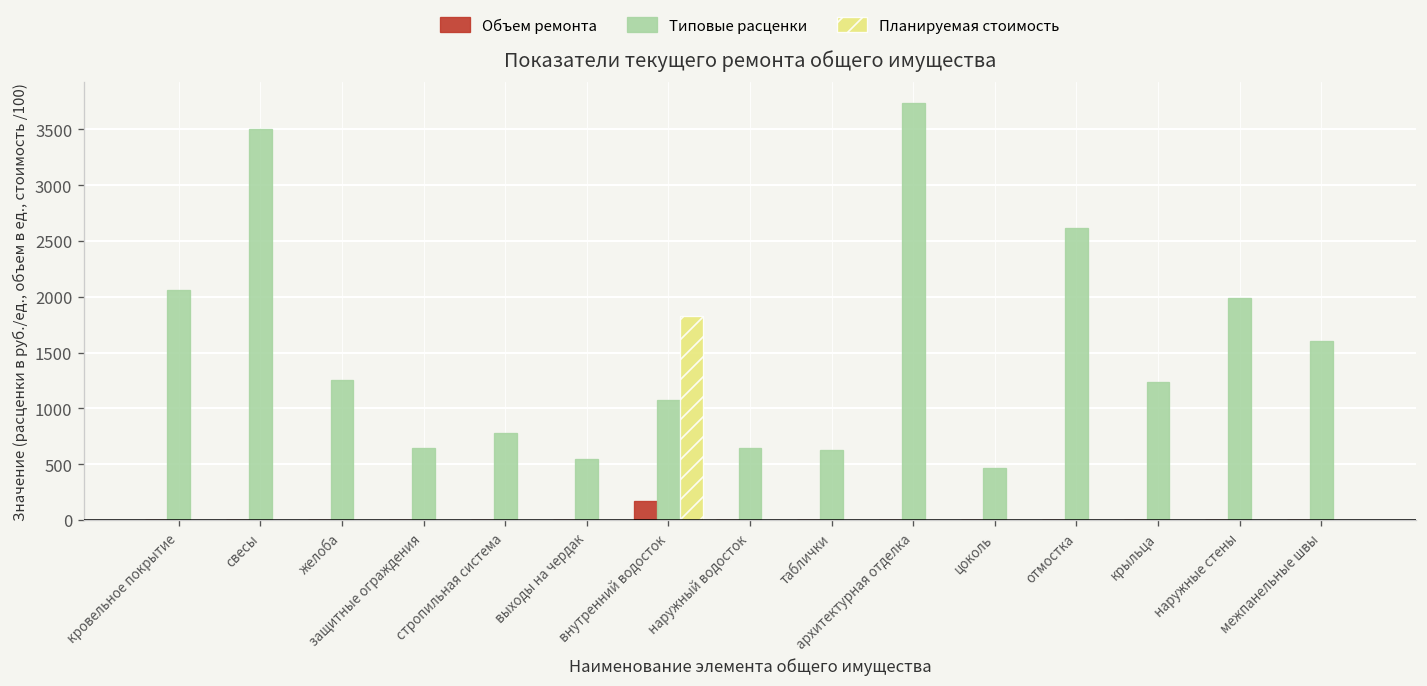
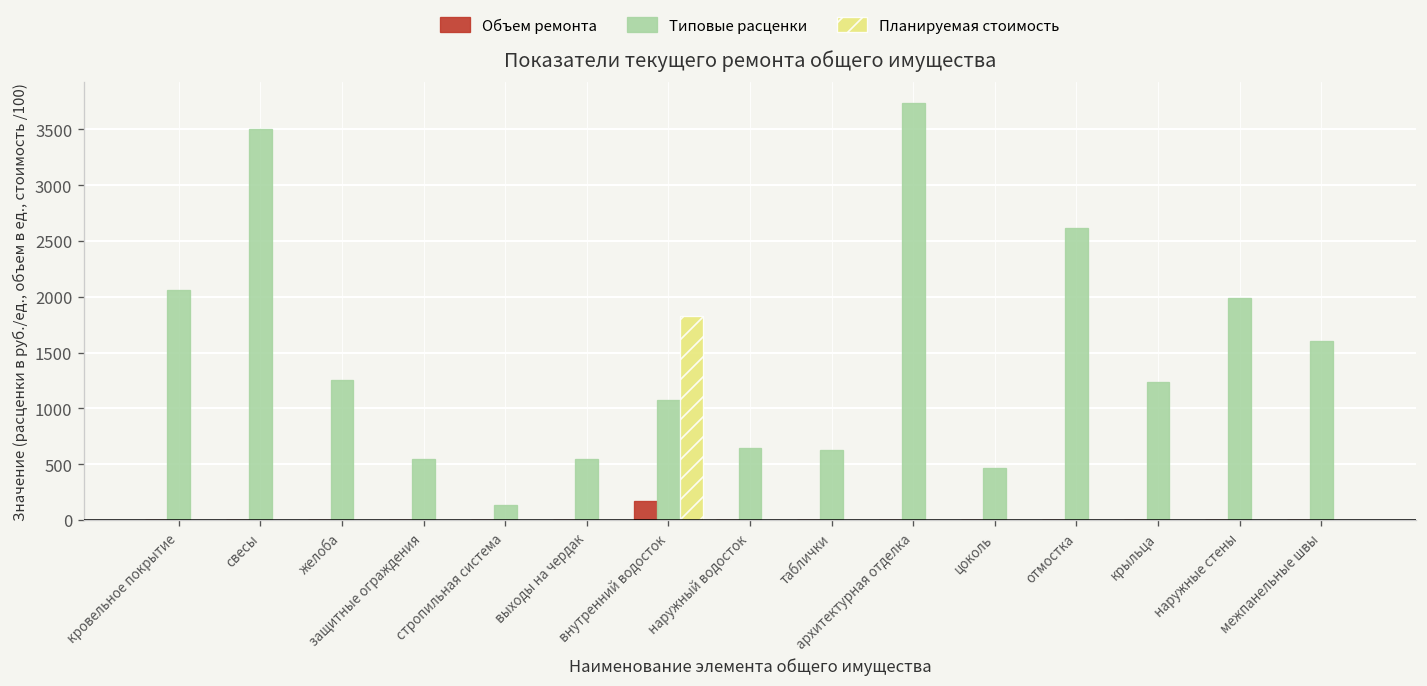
  {
    "Объем ремонта": {
      "кровельное покрытие": 0,
      "свесы": 0,
      "желоба": 0,
      "защитные ограждения": 0,
      "стропильная система": 0,
      "выходы на чердак": 0,
      "внутренний водосток": 200,
      "наружный водосток": 0,
      "таблички": 0,
      "архитектурная отделка": 0,
      "цоколь": 0,
      "отмостка": 0,
      "крыльца": 0,
      "наружные стены": 0,
      "межпанельные швы": 0
    },
    "Типовые расценки": {
      "кровельное покрытие": 2100,
      "свесы": 3500,
      "желоба": 1300,
-     "защитные ограждения": 600,
-     "стропильная система": 800,
+     "защитные ограждения": 500,
+     "стропильная система": 100,
      "выходы на чердак": 500,
      "внутренний водосток": 1100,
      "наружный водосток": 600,
      "таблички": 600,
      "архитектурная отделка": 3700,
      "цоколь": 500,
      "отмостка": 2600,
      "крыльца": 1200,
      "наружные стены": 2000,
      "межпанельные швы": 1600
    },
    "Планируемая стоимость": {
      "кровельное покрытие": 0,
      "свесы": 0,
      "желоба": 0,
      "защитные ограждения": 0,
      "стропильная система": 0,
      "выходы на чердак": 0,
      "внутренний водосток": 1800,
      "наружный водосток": 0,
      "таблички": 0,
      "архитектурная отделка": 0,
      "цоколь": 0,
      "отмостка": 0,
      "крыльца": 0,
      "наружные стены": 0,
      "межпанельные швы": 0
    }
  }
